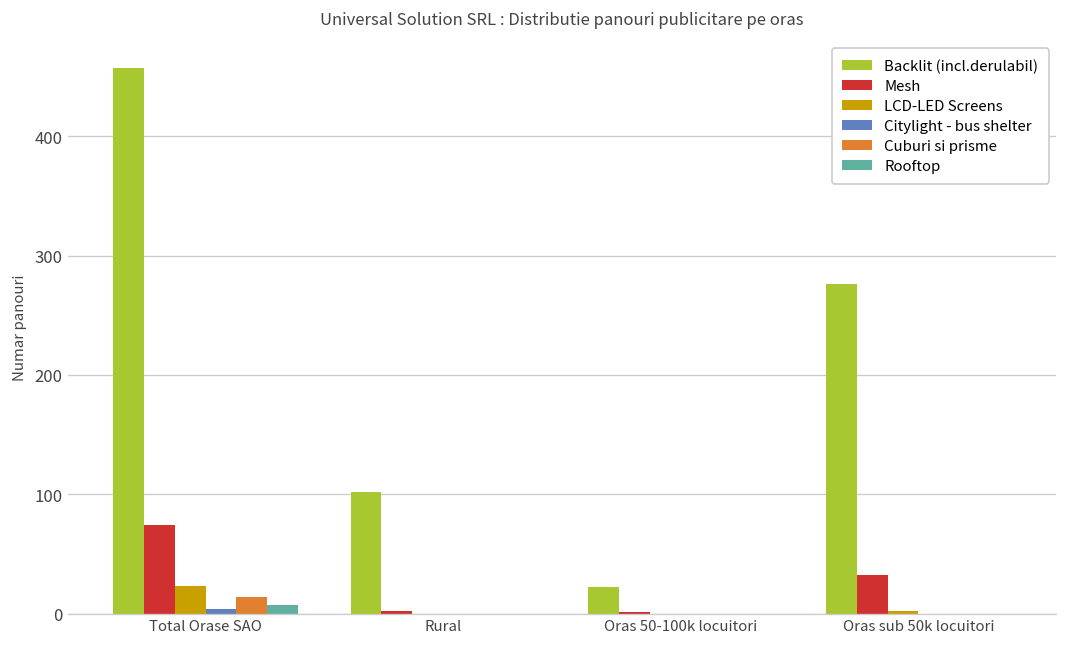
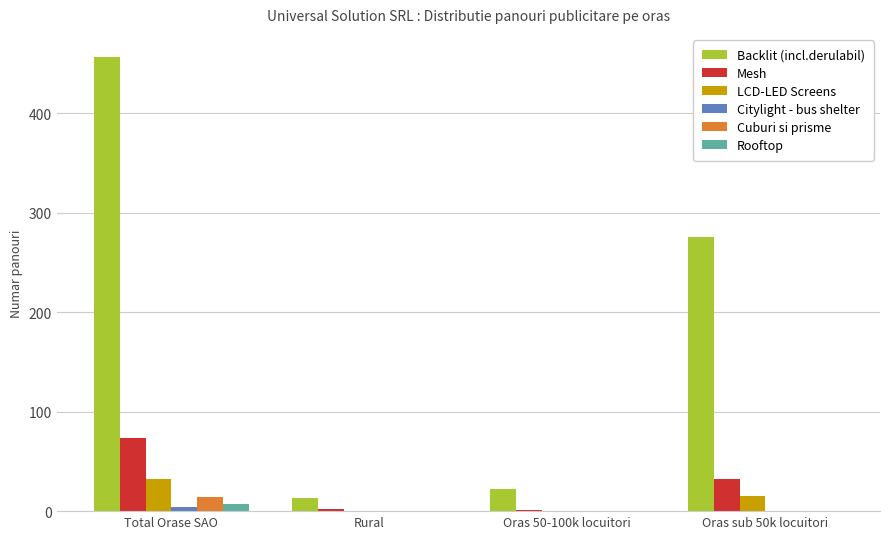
  {
    "Backlit (incl.derulabil)": {
      "Total Orase SAO": 460,
-     "Rural": 100,
+     "Rural": 10,
      "Oras 50-100k locuitori": 20,
      "Oras sub 50k locuitori": 280
    },
    "Mesh": {
      "Total Orase SAO": 70,
      "Oras sub 50k locuitori": 30
    },
    "LCD-LED Screens": {
-     "Total Orase SAO": 20,
+     "Total Orase SAO": 30,
      "Rural": 0,
      "Oras 50-100k locuitori": 0,
-     "Oras sub 50k locuitori": 0
+     "Oras sub 50k locuitori": 20
    },
    "Cuburi si prisme": {
      "Total Orase SAO": 10,
      "Rural": 0,
      "Oras 50-100k locuitori": 0,
      "Oras sub 50k locuitori": 0
    }
  }
